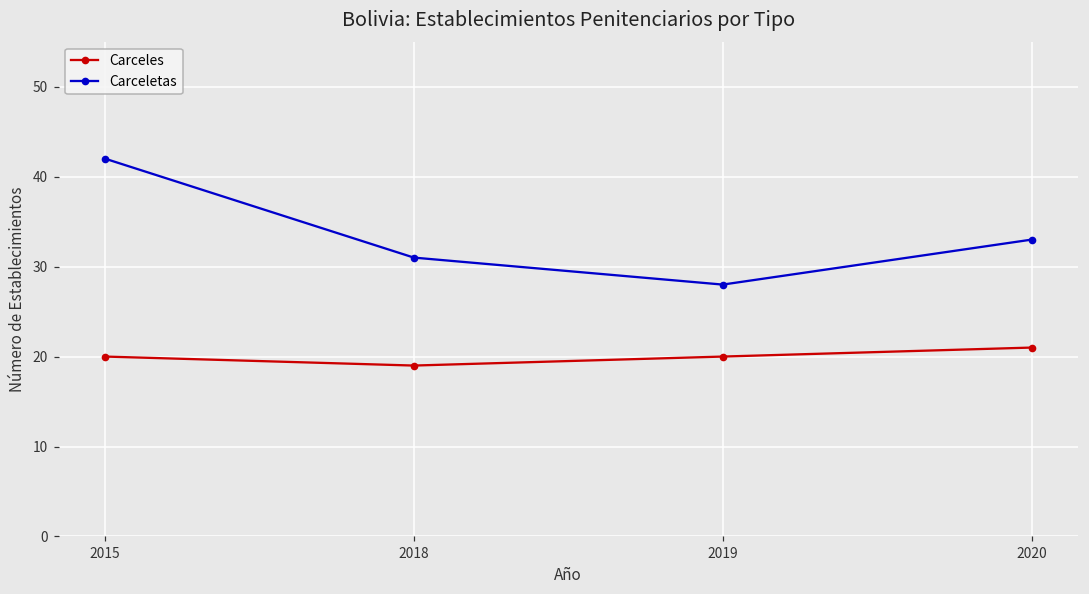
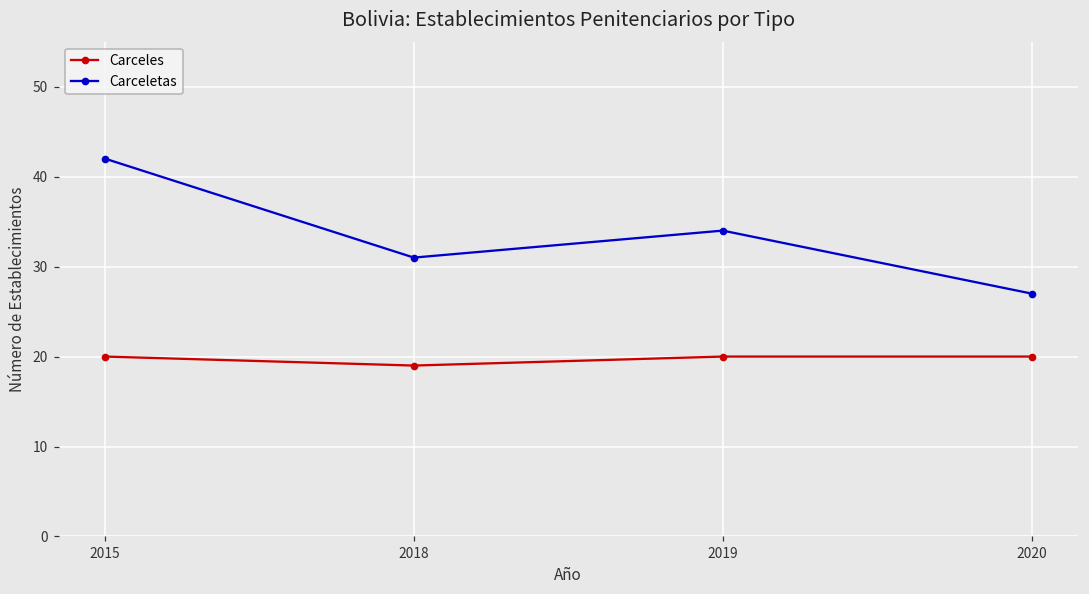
  {
    "Carceles": {
      "2015": 20,
      "2018": 19,
      "2019": 20,
-     "2020": 21
+     "2020": 20
    },
    "Carceletas": {
      "2015": 42,
      "2018": 31,
-     "2019": 28,
-     "2020": 33
+     "2019": 34,
+     "2020": 27
    }
  }
